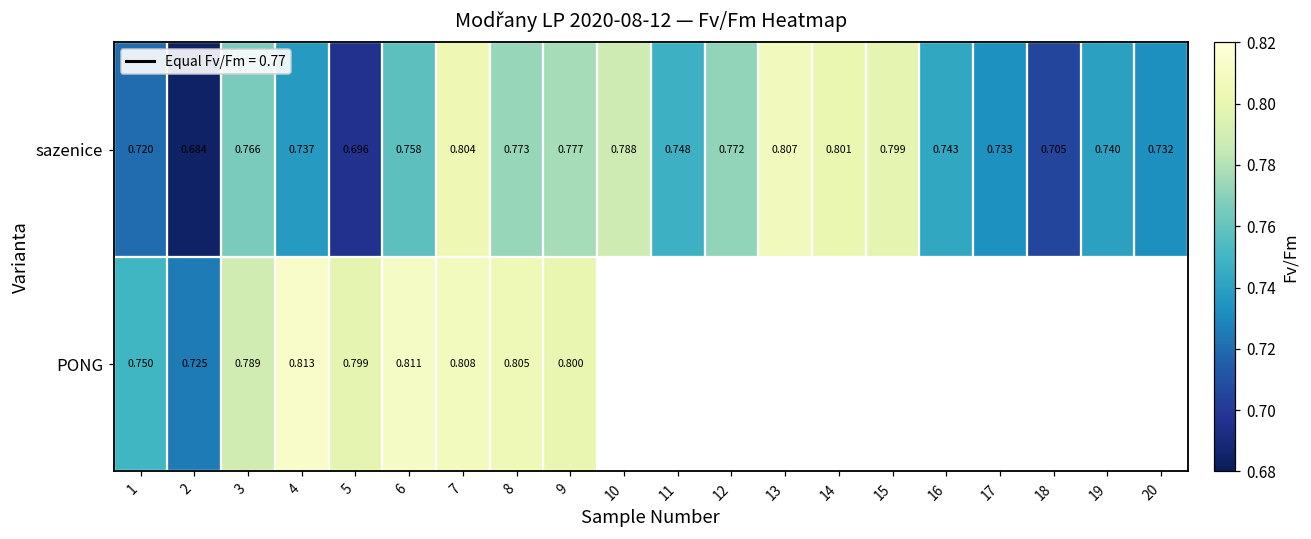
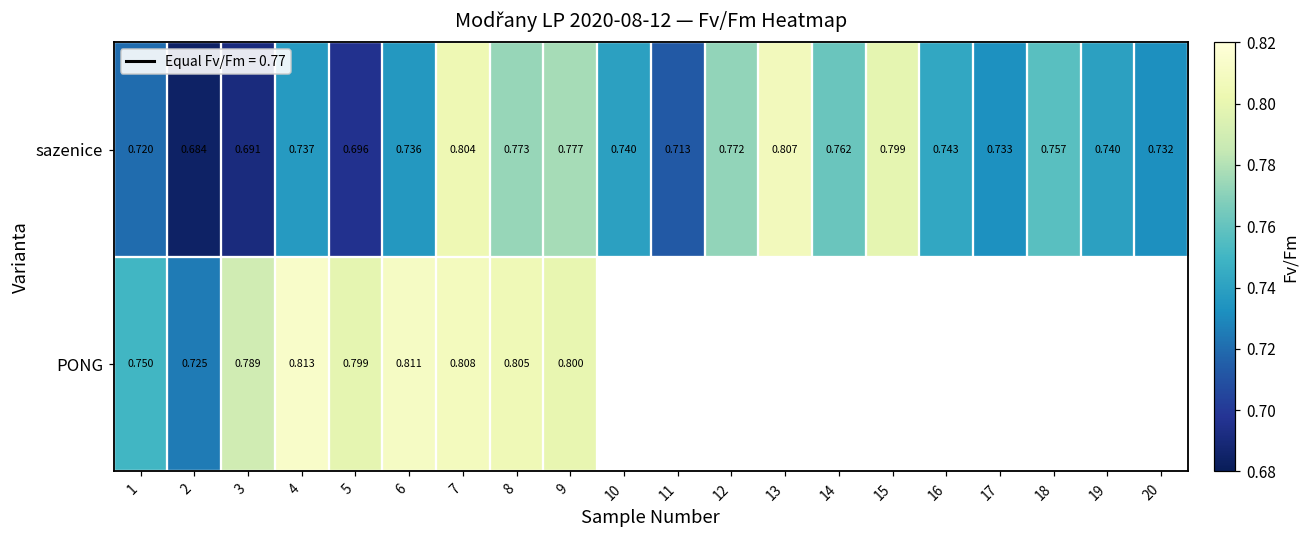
  {
    "sazenice": {
      "1": 0.720,
      "2": 0.684,
-     "3": 0.766,
+     "3": 0.691,
      "4": 0.737,
      "5": 0.696,
-     "6": 0.758,
+     "6": 0.736,
      "7": 0.804,
      "8": 0.773,
      "9": 0.777,
-     "10": 0.788,
-     "11": 0.748,
+     "10": 0.740,
+     "11": 0.713,
      "12": 0.772,
      "13": 0.807,
-     "14": 0.801,
+     "14": 0.762,
      "15": 0.799,
      "16": 0.743,
      "17": 0.733,
-     "18": 0.705,
+     "18": 0.757,
      "19": 0.740,
      "20": 0.732
    },
    "PONG": {
      "1": 0.750,
      "2": 0.725,
      "3": 0.789,
      "4": 0.813,
      "5": 0.799,
      "6": 0.811,
      "7": 0.808,
      "8": 0.805,
      "9": 0.800
    }
  }
